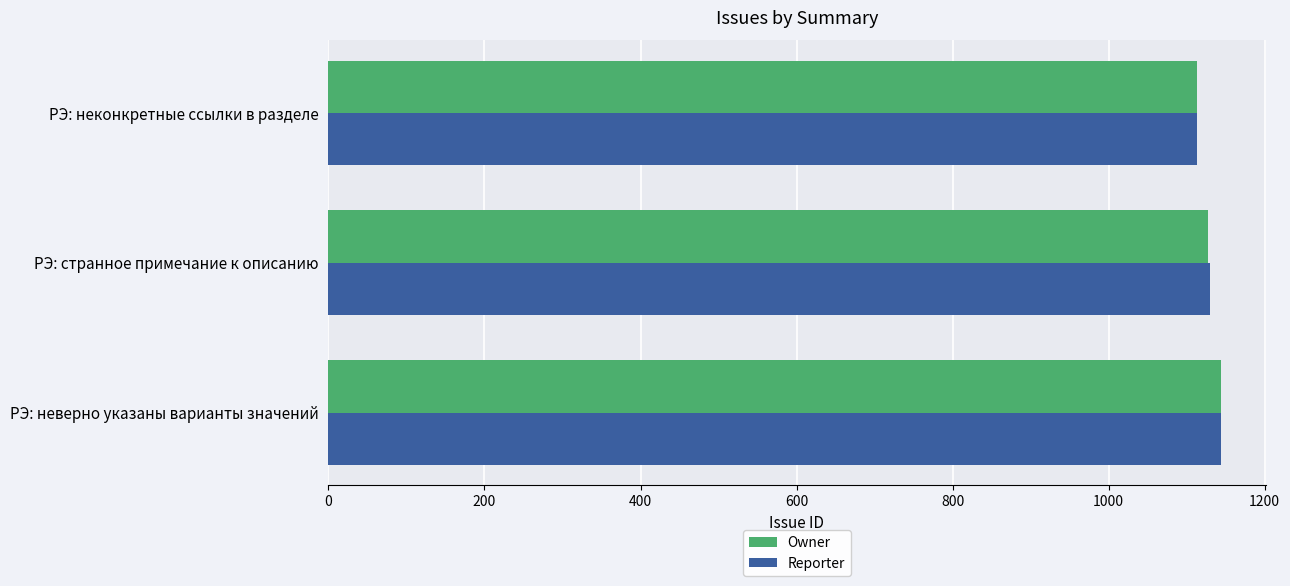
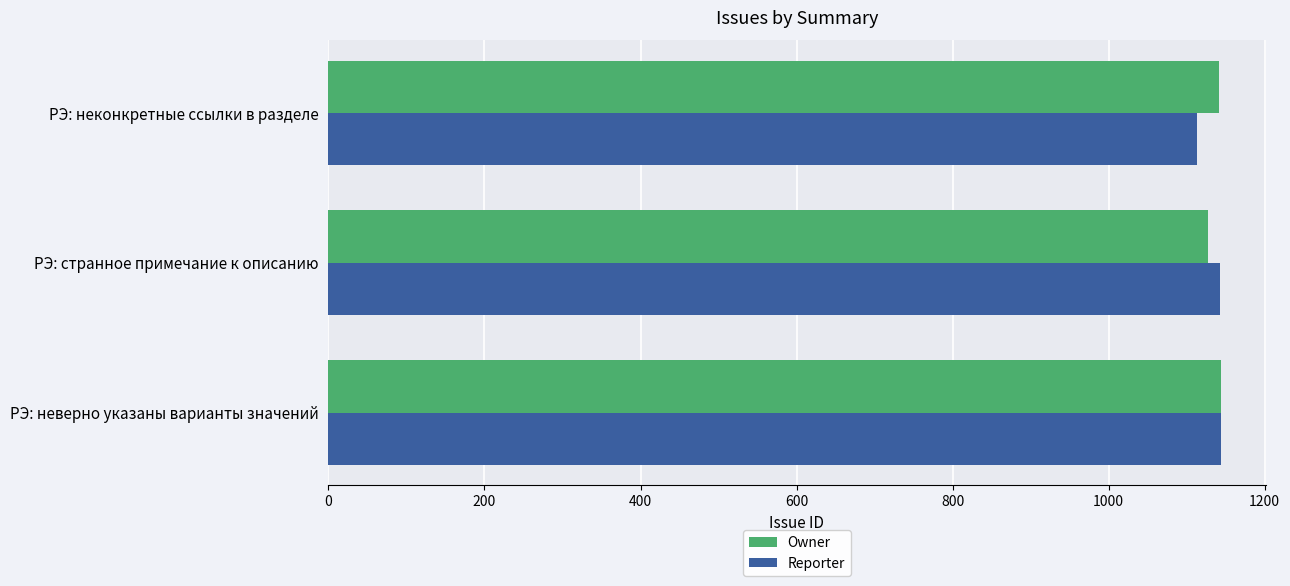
  {
    "Owner": {
-     "РЭ: неконкретные ссылки в разделе": 1110,
+     "РЭ: неконкретные ссылки в разделе": 1140,
      "РЭ: странное примечание к описанию": 1130,
      "РЭ: неверно указаны варианты значений": 1140
    },
    "Reporter": {
      "РЭ: неконкретные ссылки в разделе": 1110,
-     "РЭ: странное примечание к описанию": 1130,
+     "РЭ: странное примечание к описанию": 1140,
      "РЭ: неверно указаны варианты значений": 1140
    }
  }
